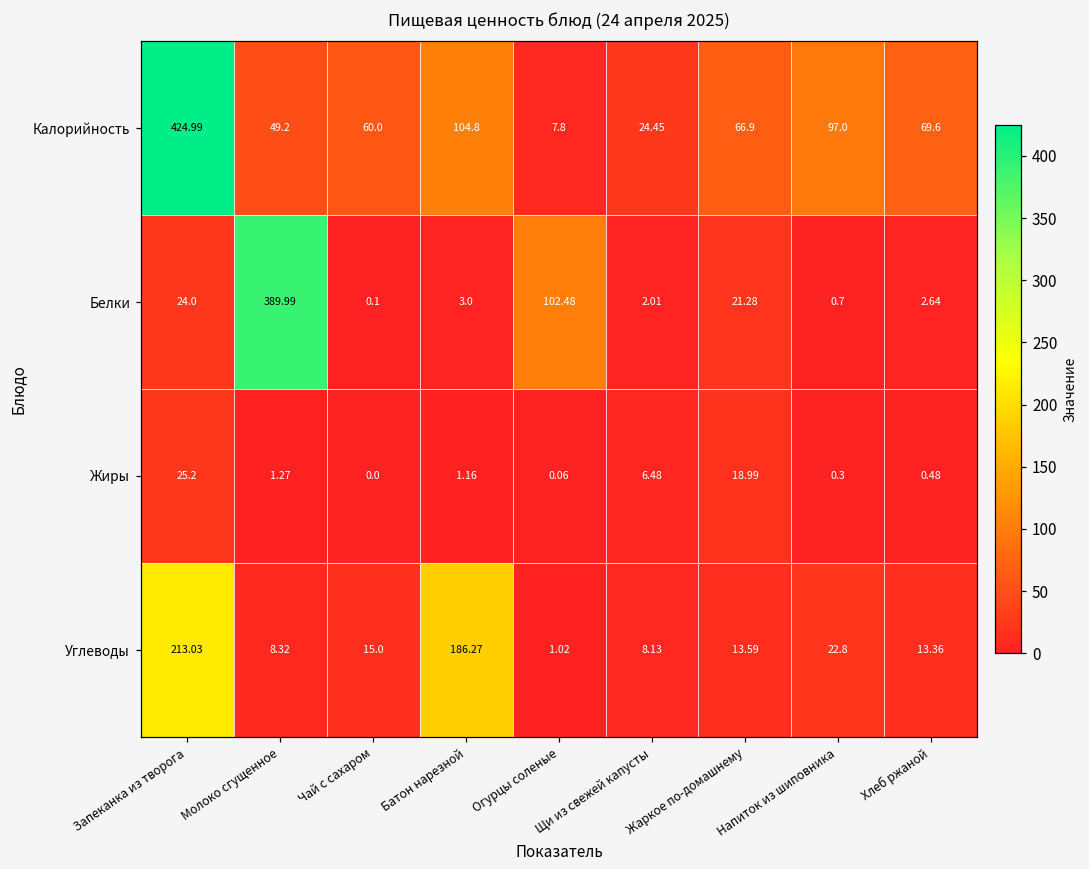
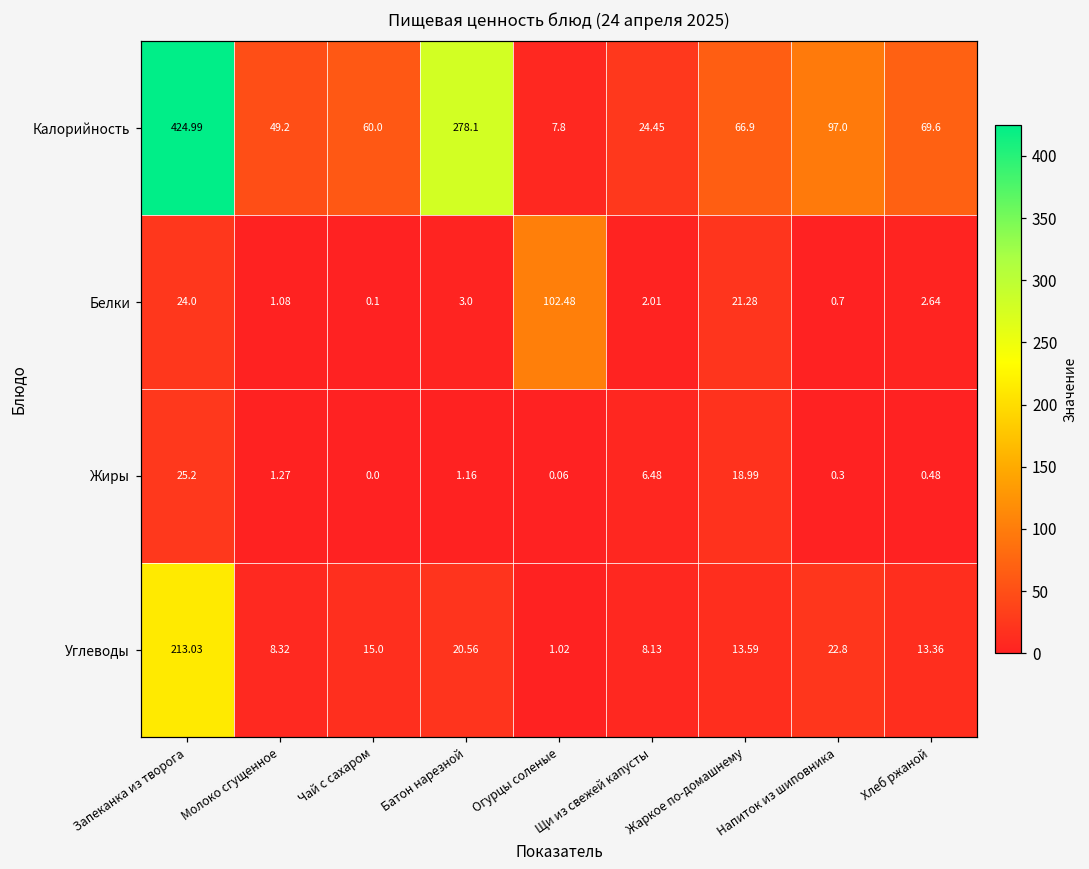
  {
    "Калорийность": {
      "Запеканка из творога": 424.99,
      "Молоко сгущенное": 49.2,
      "Чай с сахаром": 60.0,
-     "Батон нарезной": 104.8,
+     "Батон нарезной": 278.1,
      "Огурцы соленые": 7.8,
      "Щи из свежей капусты": 24.45,
      "Жаркое по-домашнему": 66.9,
      "Напиток из шиповника": 97.0,
      "Хлеб ржаной": 69.6
    },
    "Белки": {
      "Запеканка из творога": 24.0,
-     "Молоко сгущенное": 389.99,
+     "Молоко сгущенное": 1.08,
      "Чай с сахаром": 0.1,
      "Батон нарезной": 3.0,
      "Огурцы соленые": 102.48,
      "Щи из свежей капусты": 2.01,
      "Жаркое по-домашнему": 21.28,
      "Напиток из шиповника": 0.7,
      "Хлеб ржаной": 2.64
    },
    "Жиры": {
      "Запеканка из творога": 25.2,
      "Молоко сгущенное": 1.27,
      "Чай с сахаром": 0.0,
      "Батон нарезной": 1.16,
      "Огурцы соленые": 0.06,
      "Щи из свежей капусты": 6.48,
      "Жаркое по-домашнему": 18.99,
      "Напиток из шиповника": 0.3,
      "Хлеб ржаной": 0.48
    },
    "Углеводы": {
      "Запеканка из творога": 213.03,
      "Молоко сгущенное": 8.32,
      "Чай с сахаром": 15.0,
-     "Батон нарезной": 186.27,
+     "Батон нарезной": 20.56,
      "Огурцы соленые": 1.02,
      "Щи из свежей капусты": 8.13,
      "Жаркое по-домашнему": 13.59,
      "Напиток из шиповника": 22.8,
      "Хлеб ржаной": 13.36
    }
  }
